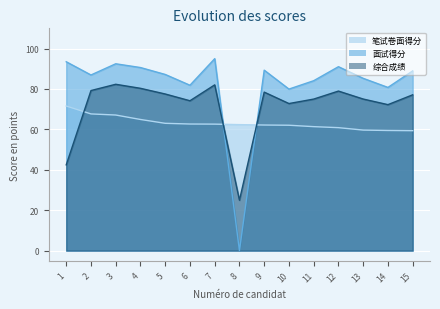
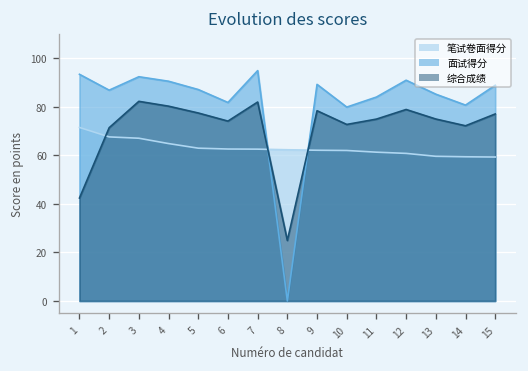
  {
    "笔试卷面得分": {
      "1": 72,
      "2": 68,
      "3": 67,
      "4": 65,
      "5": 63,
      "6": 63,
      "7": 63,
      "8": 62,
      "9": 62,
      "10": 62,
      "11": 61,
      "12": 61,
      "13": 60,
      "14": 59,
      "15": 59
    },
    "面试得分": {
      "1": 93,
      "2": 87,
      "3": 92,
      "4": 91,
      "5": 87,
      "6": 82,
      "7": 95,
      "8": 0,
      "9": 89,
      "10": 80,
      "11": 84,
      "12": 91,
      "13": 85,
      "14": 81
    },
    "综合成绩": {
      "1": 42,
-     "2": 79,
+     "2": 71,
      "3": 82,
      "4": 80,
      "5": 78,
      "6": 74,
      "7": 82,
      "8": 25,
      "9": 78,
      "10": 73,
      "11": 75,
      "12": 79,
      "13": 75,
      "14": 72,
      "15": 77
    }
  }
